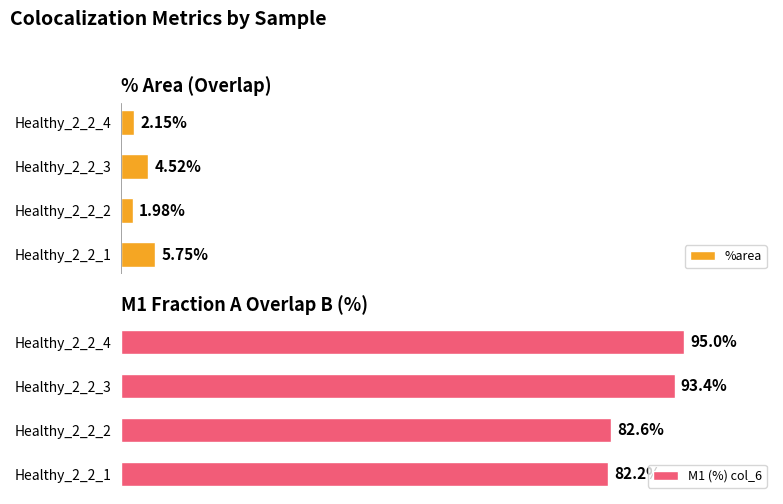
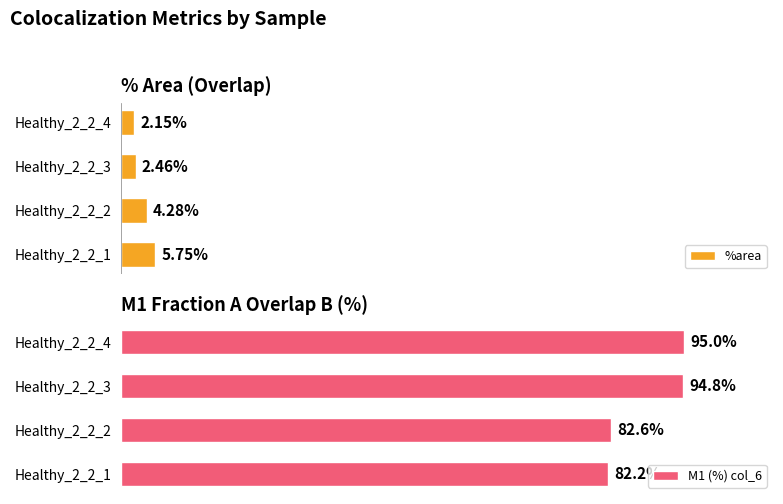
  {
    "% Area (Overlap)": {
      "Healthy_2_2_4": "2.15%",
-     "Healthy_2_2_3": "4.52%",
-     "Healthy_2_2_2": "1.98%",
+     "Healthy_2_2_3": "2.46%",
+     "Healthy_2_2_2": "4.28%",
      "Healthy_2_2_1": "5.75%"
    },
    "M1 Fraction A Overlap B (%)": {
      "Healthy_2_2_4": "95.0%",
-     "Healthy_2_2_3": "93.4%",
+     "Healthy_2_2_3": "94.8%",
      "Healthy_2_2_2": "82.6%"
    }
  }
